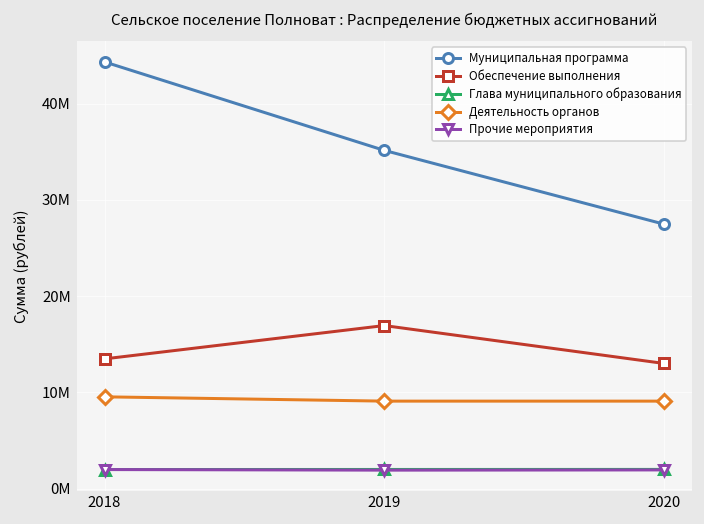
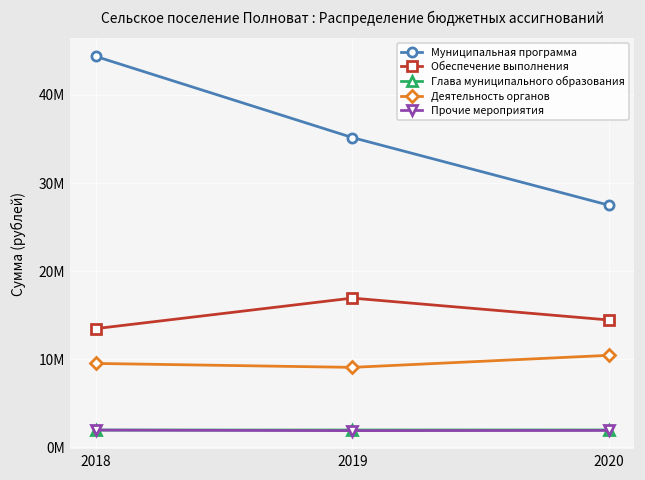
  {
    "Муниципальная программа": {
      "2018": 44000000,
      "2019": 35000000,
      "2020": 27000000
    },
    "Обеспечение выполнения": {
      "2018": 13000000,
      "2019": 17000000,
-     "2020": 13000000
+     "2020": 14000000
    },
    "Деятельность органов": {
      "2018": 10000000,
      "2019": 9000000,
-     "2020": 9000000
+     "2020": 10000000
    }
  }
